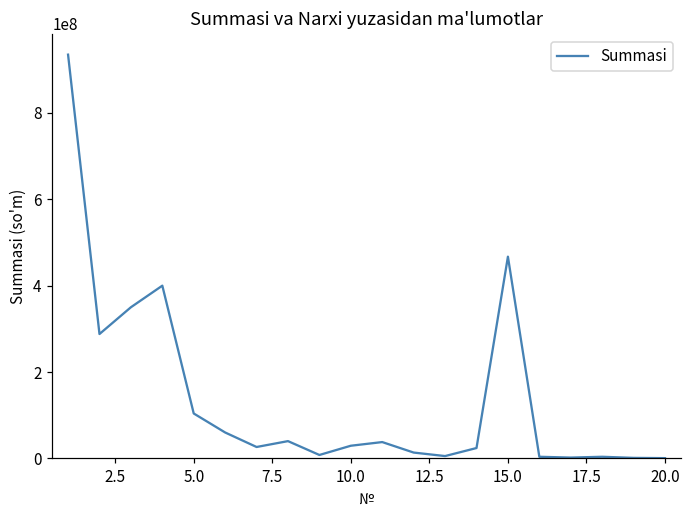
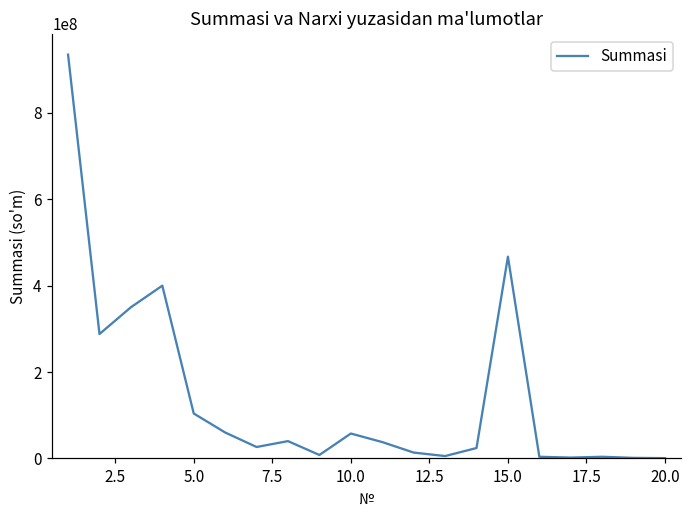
  {
    "5.0": 100000000,
-   "10.0": 30000000,
+   "10.0": 60000000,
    "15.0": 470000000,
    "20.0": 0
  }
